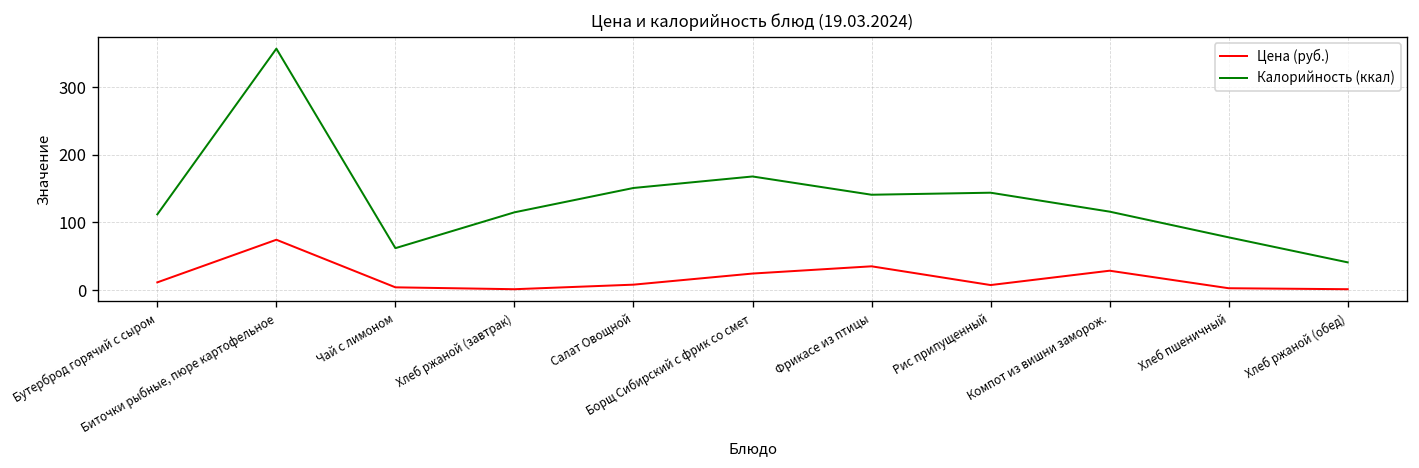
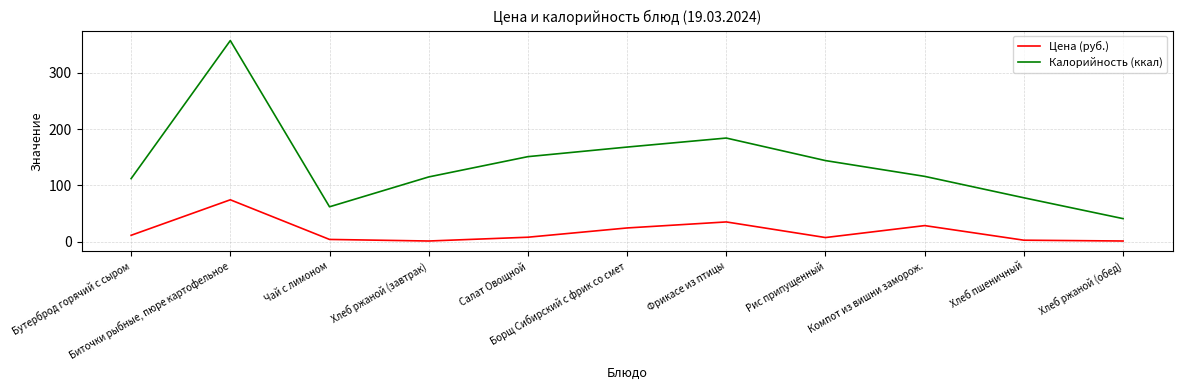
  {
    "Цена (руб.)": {
      "Бутерброд горячий с сыром": 10,
      "Биточки рыбные, пюре картофельное": 70,
      "Чай с лимоном": 0,
      "Хлеб ржаной (завтрак)": 0,
      "Салат Овощной": 10,
      "Борщ Сибирский с фрик со смет": 20,
      "Фрикасе из птицы": 40,
      "Рис припущенный": 10,
      "Компот из вишни заморож.": 30,
      "Хлеб пшеничный": 0,
      "Хлеб ржаной (обед)": 0
    },
    "Калорийность (ккал)": {
      "Бутерброд горячий с сыром": 110,
      "Биточки рыбные, пюре картофельное": 360,
      "Чай с лимоном": 60,
      "Хлеб ржаной (завтрак)": 120,
      "Салат Овощной": 150,
      "Борщ Сибирский с фрик со смет": 170,
-     "Фрикасе из птицы": 140,
+     "Фрикасе из птицы": 180,
      "Рис припущенный": 140,
      "Компот из вишни заморож.": 120,
      "Хлеб пшеничный": 80,
      "Хлеб ржаной (обед)": 40
    }
  }
